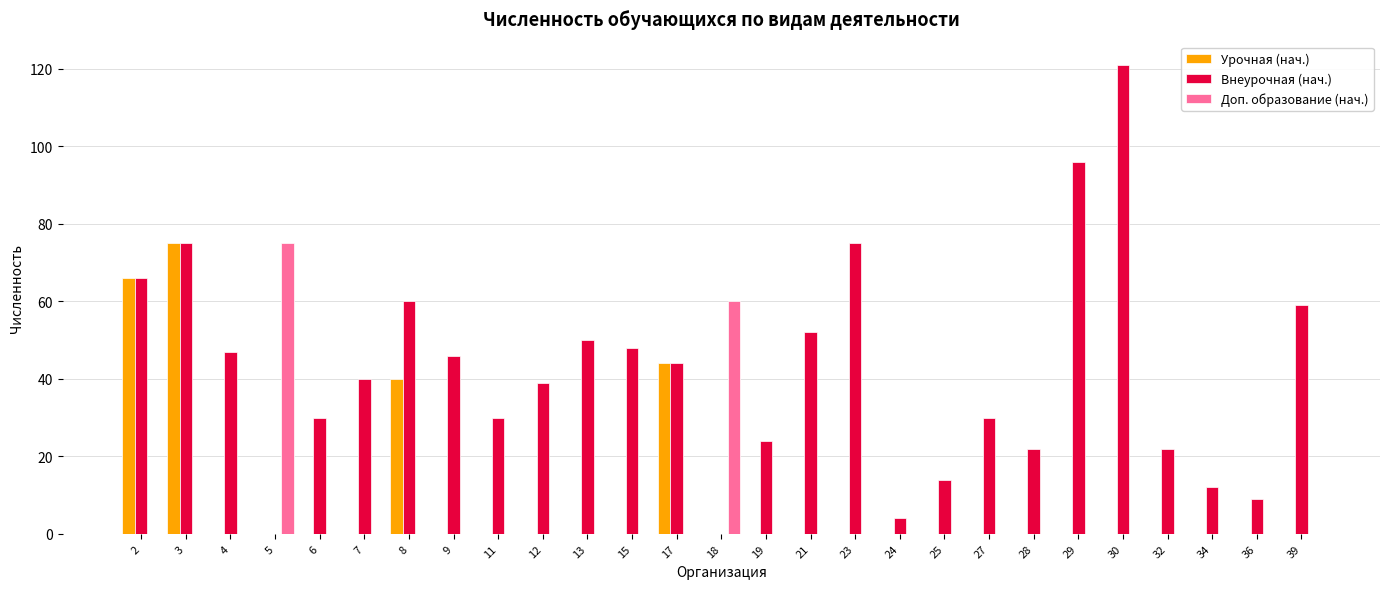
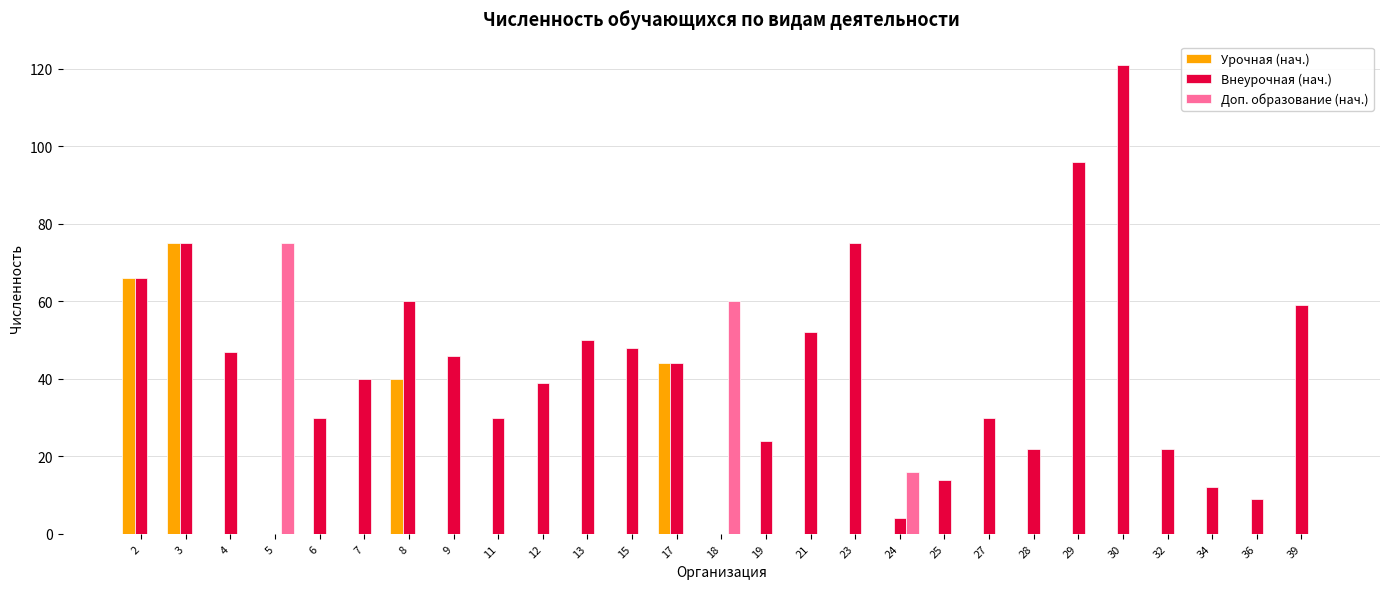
  {
    "Урочная (нач.)": {
      "2": 66,
      "3": 75,
      "4": 0,
      "5": 0,
      "6": 0,
      "7": 0,
      "8": 40,
      "9": 0,
      "11": 0,
      "12": 0,
      "13": 0,
      "15": 0,
      "17": 44,
      "18": 0,
      "19": 0,
      "21": 0,
      "23": 0,
      "24": 0,
      "25": 0,
      "27": 0,
      "28": 0,
      "29": 0,
      "30": 0,
      "32": 0,
      "34": 0,
      "36": 0,
      "39": 0
    },
    "Внеурочная (нач.)": {
      "2": 66,
      "3": 75,
      "4": 47,
      "5": 0,
      "6": 30,
      "7": 40,
      "8": 60,
      "9": 46,
      "11": 30,
      "12": 39,
      "13": 50,
      "15": 48,
      "17": 44,
      "18": 0,
      "19": 24,
      "21": 52,
      "23": 75,
      "24": 4,
      "25": 14,
      "27": 30,
      "28": 22,
      "29": 96,
      "30": 121,
      "32": 22,
      "34": 12,
      "36": 9,
      "39": 59
    },
    "Доп. образование (нач.)": {
      "2": 0,
      "3": 0,
      "4": 0,
      "5": 75,
      "6": 0,
      "7": 0,
      "8": 0,
      "9": 0,
      "11": 0,
      "12": 0,
      "13": 0,
      "15": 0,
      "17": 0,
      "18": 60,
      "19": 0,
      "21": 0,
      "23": 0,
-     "24": 0,
+     "24": 16,
      "25": 0,
      "27": 0,
      "28": 0,
      "29": 0,
      "30": 0,
      "32": 0,
      "34": 0,
      "36": 0,
      "39": 0
    }
  }
